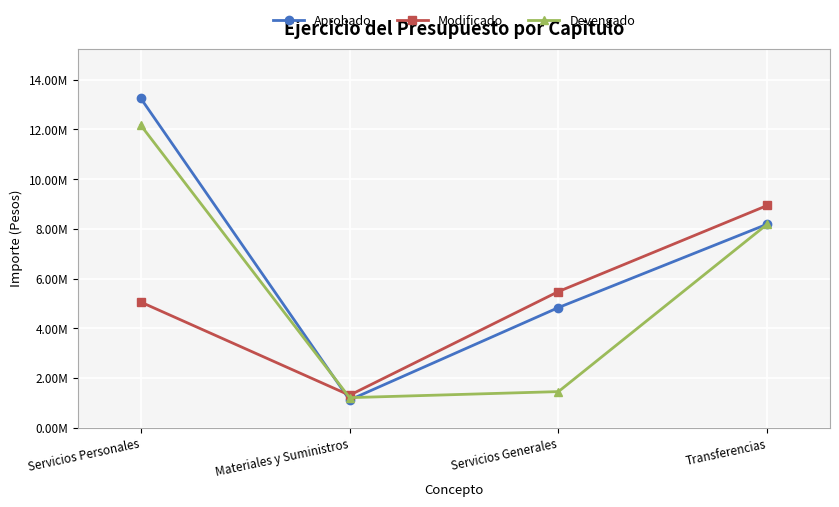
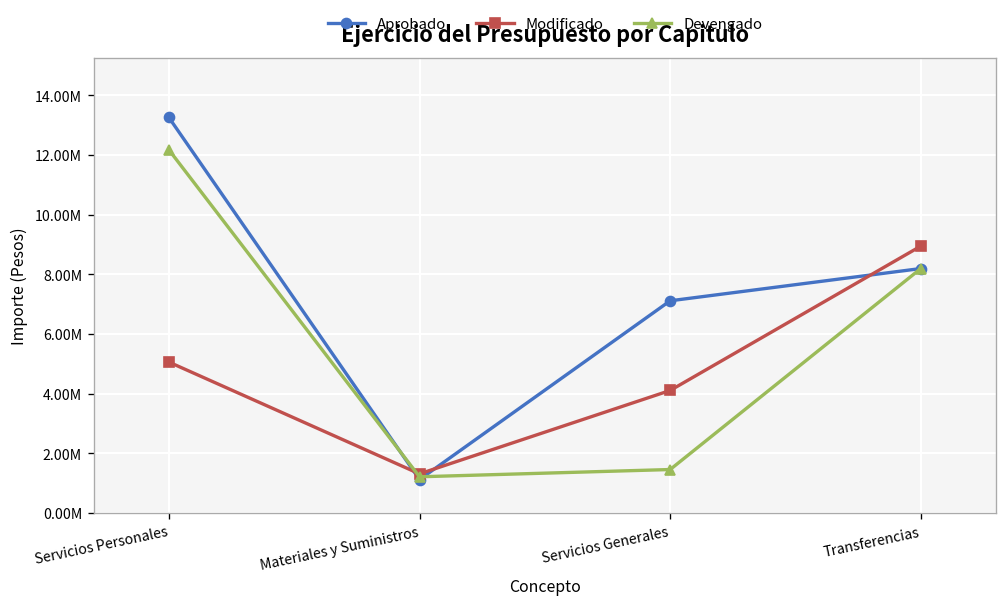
  {
    "Aprobado": {
      "Servicios Personales": 13300000,
-     "Servicios Generales": 4800000
+     "Servicios Generales": 7100000
    },
    "Modificado": {
      "Servicios Personales": 5100000,
-     "Servicios Generales": 5500000,
+     "Servicios Generales": 4100000,
      "Transferencias": 8900000
    },
    "Devengado": {
      "Servicios Personales": 12200000,
      "Servicios Generales": 1500000
    }
  }
